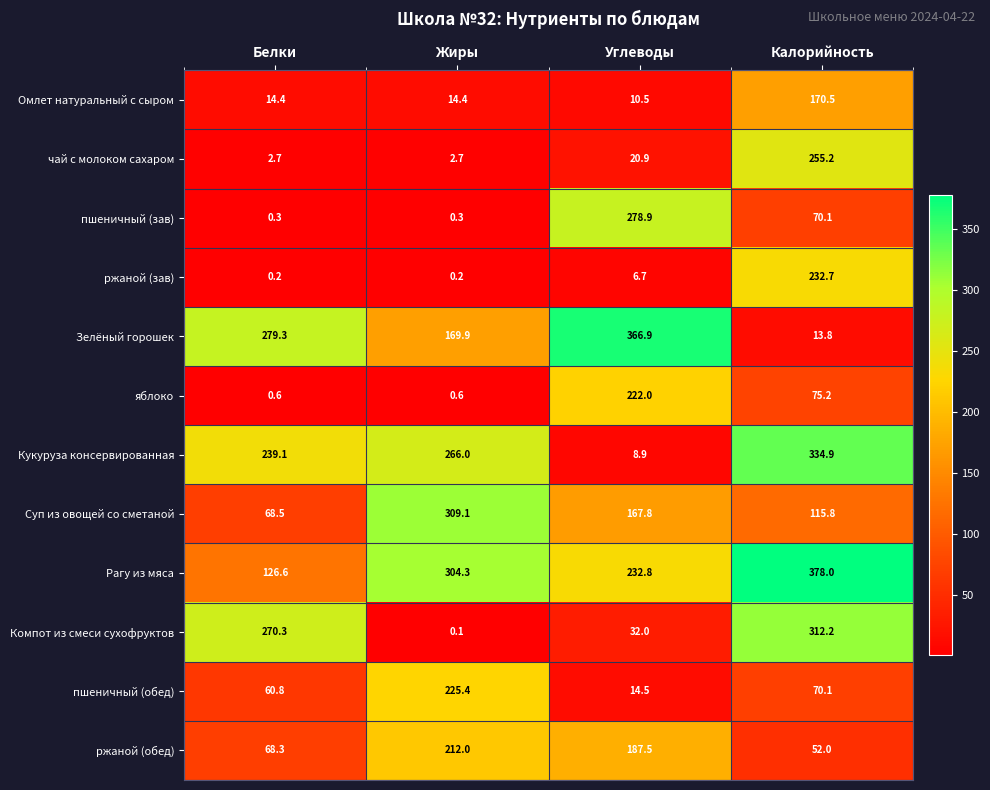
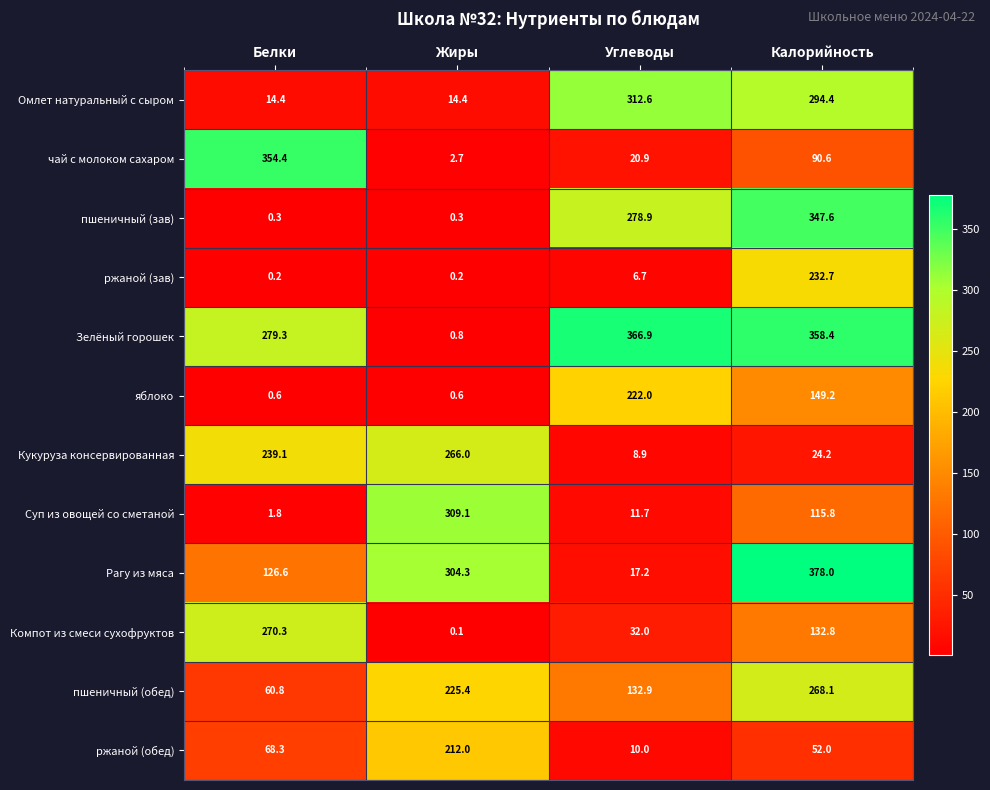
  {
    "Омлет натуральный с сыром": {
      "Белки": 14.4,
      "Жиры": 14.4,
-     "Углеводы": 10.5,
-     "Калорийность": 170.5
+     "Углеводы": 312.6,
+     "Калорийность": 294.4
    },
    "чай с молоком сахаром": {
-     "Белки": 2.7,
+     "Белки": 354.4,
      "Жиры": 2.7,
      "Углеводы": 20.9,
-     "Калорийность": 255.2
+     "Калорийность": 90.6
    },
    "пшеничный (зав)": {
      "Белки": 0.3,
      "Жиры": 0.3,
      "Углеводы": 278.9,
-     "Калорийность": 70.1
+     "Калорийность": 347.6
    },
    "ржаной (зав)": {
      "Белки": 0.2,
      "Жиры": 0.2,
      "Углеводы": 6.7,
      "Калорийность": 232.7
    },
    "Зелёный горошек": {
      "Белки": 279.3,
-     "Жиры": 169.9,
+     "Жиры": 0.8,
      "Углеводы": 366.9,
-     "Калорийность": 13.8
+     "Калорийность": 358.4
    },
    "яблоко": {
      "Белки": 0.6,
      "Жиры": 0.6,
      "Углеводы": 222.0,
-     "Калорийность": 75.2
+     "Калорийность": 149.2
    },
    "Кукуруза консервированная": {
      "Белки": 239.1,
      "Жиры": 266.0,
      "Углеводы": 8.9,
-     "Калорийность": 334.9
+     "Калорийность": 24.2
    },
    "Суп из овощей со сметаной": {
-     "Белки": 68.5,
+     "Белки": 1.8,
      "Жиры": 309.1,
-     "Углеводы": 167.8,
+     "Углеводы": 11.7,
      "Калорийность": 115.8
    },
    "Рагу из мяса": {
      "Белки": 126.6,
      "Жиры": 304.3,
-     "Углеводы": 232.8,
+     "Углеводы": 17.2,
      "Калорийность": 378.0
    },
    "Компот из смеси сухофруктов": {
      "Белки": 270.3,
      "Жиры": 0.1,
      "Углеводы": 32.0,
-     "Калорийность": 312.2
+     "Калорийность": 132.8
    },
    "пшеничный (обед)": {
      "Белки": 60.8,
      "Жиры": 225.4,
-     "Углеводы": 14.5,
-     "Калорийность": 70.1
+     "Углеводы": 132.9,
+     "Калорийность": 268.1
    },
    "ржаной (обед)": {
      "Белки": 68.3,
      "Жиры": 212.0,
-     "Углеводы": 187.5,
+     "Углеводы": 10.0,
      "Калорийность": 52.0
    }
  }
